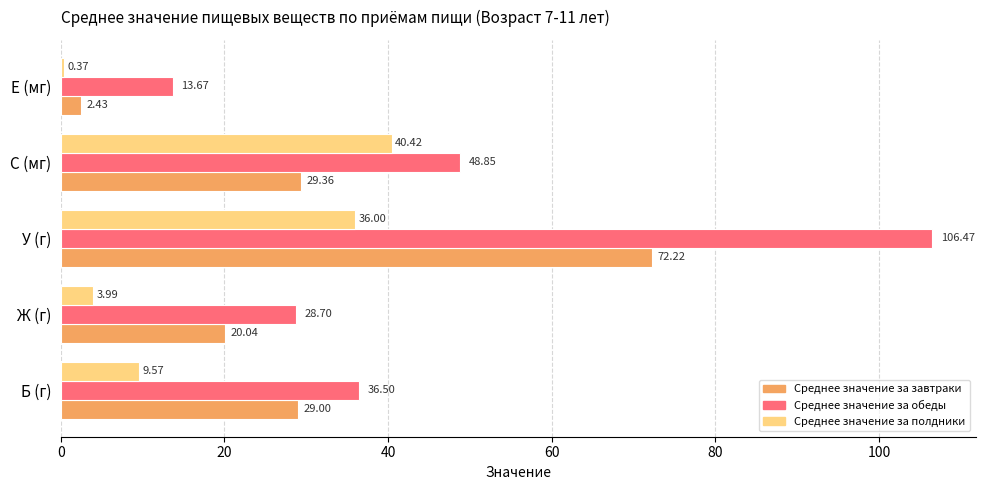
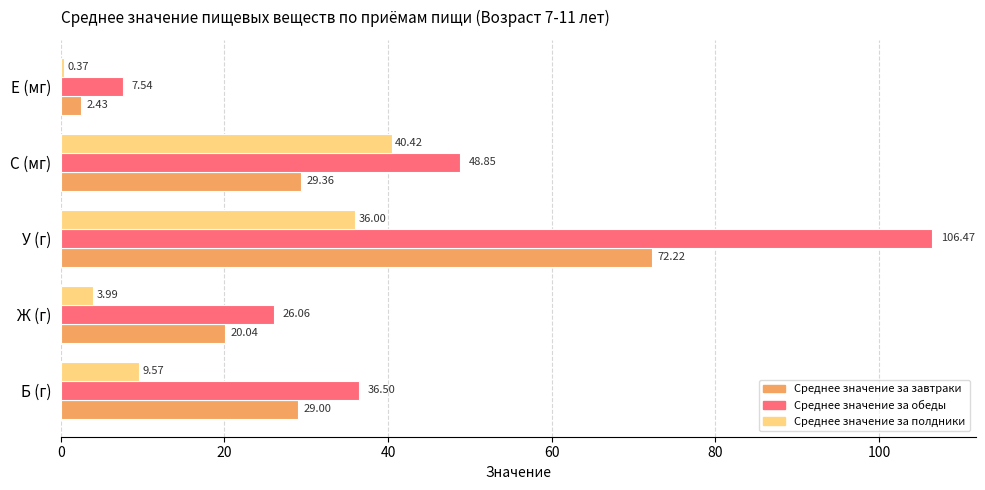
  {
    "Среднее значение за обеды": {
-     "Е (мг)": 13.67,
+     "Е (мг)": 7.54,
      "С (мг)": 48.85,
      "У (г)": 106.47,
-     "Ж (г)": 28.70,
+     "Ж (г)": 26.06,
      "Б (г)": 36.50
    }
  }
